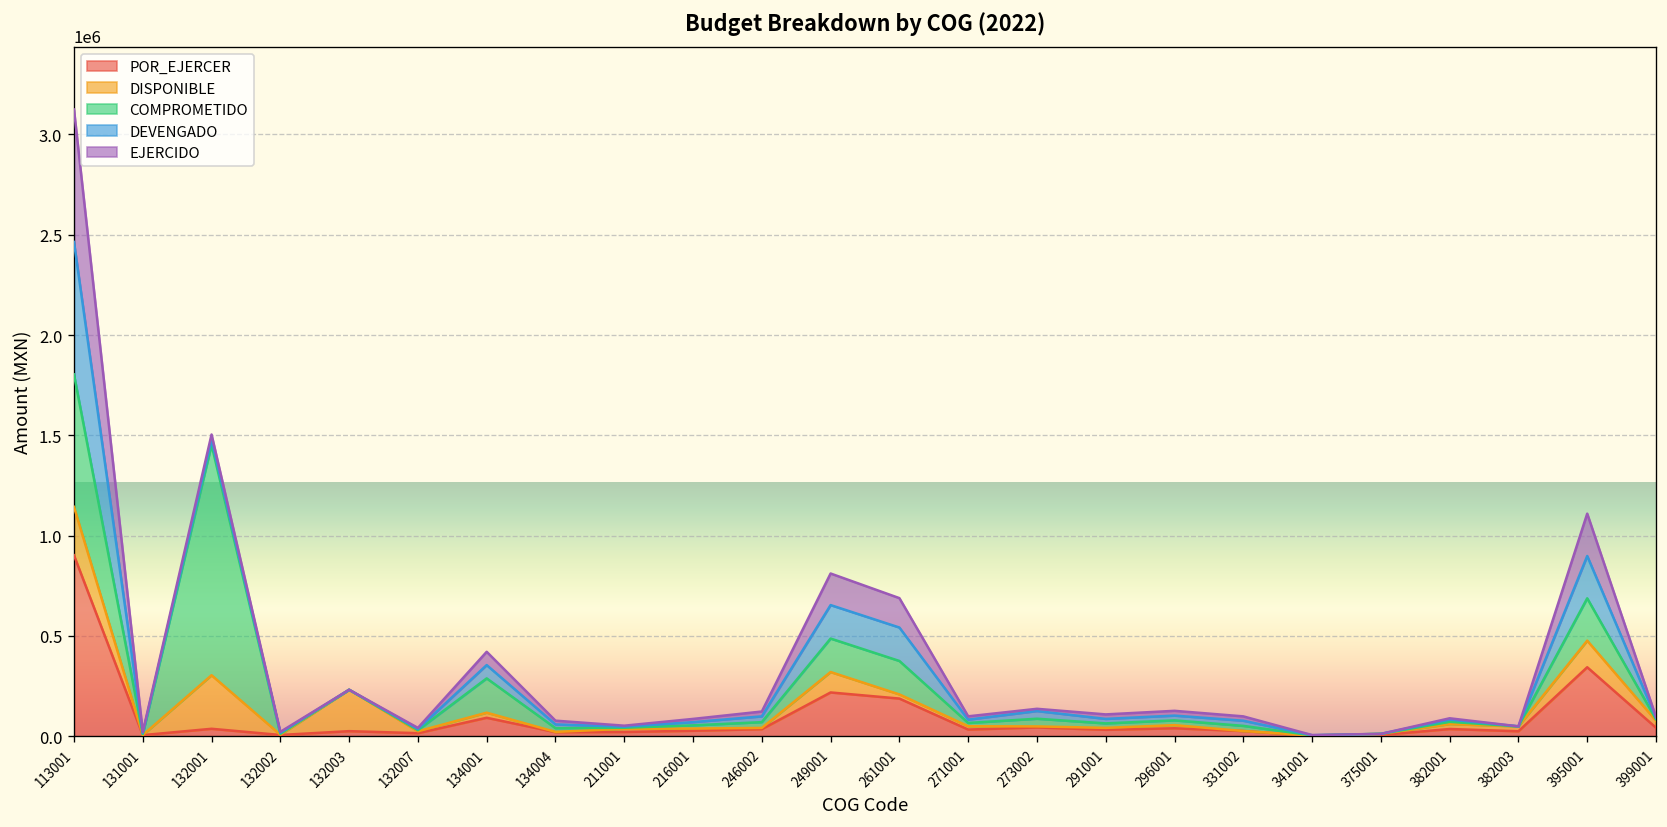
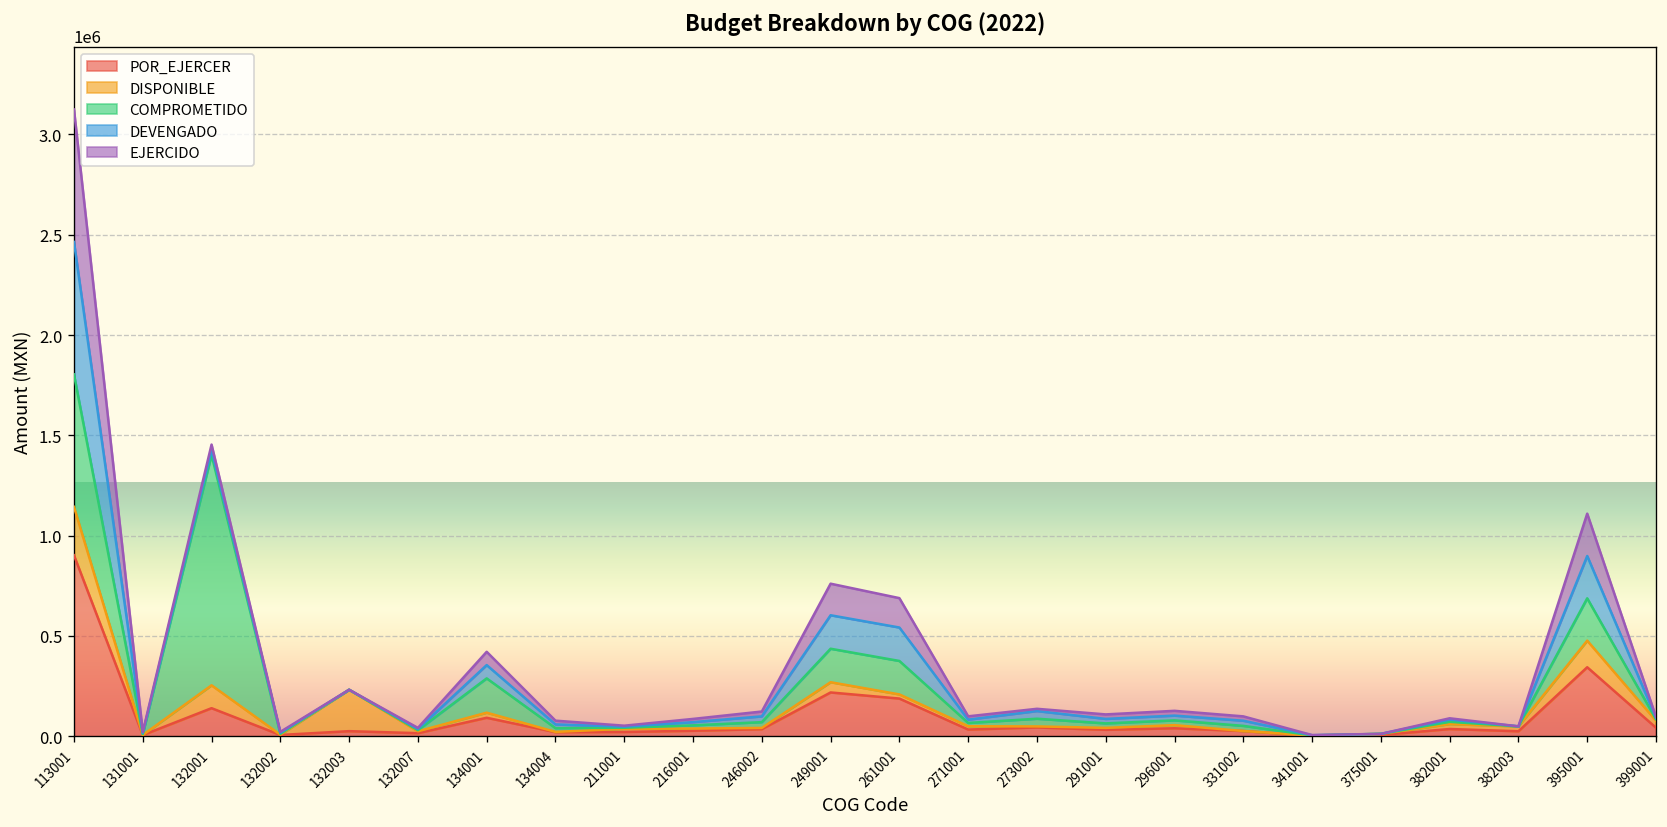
  {
    "POR_EJERCER": {
      "113001": 900000,
-     "132001": 40000,
+     "132001": 140000,
      "132003": 30000,
      "134001": 90000,
      "211001": 20000,
      "249001": 220000,
      "261001": 190000,
      "271001": 30000,
      "296001": 40000,
      "382001": 40000,
      "382003": 20000,
      "395001": 340000,
      "399001": 40000
    },
    "DISPONIBLE": {
      "113001": 240000,
-     "132001": 270000,
+     "132001": 110000,
      "134001": 30000,
-     "249001": 100000,
+     "249001": 50000,
      "261001": 20000,
      "271001": 20000,
      "296001": 20000,
      "395001": 130000
    },
    "COMPROMETIDO": {
      "113001": 660000,
      "132001": 1150000,
      "134001": 170000,
      "134004": 20000,
      "216001": 20000,
      "246002": 30000,
      "249001": 170000,
      "261001": 170000,
      "271001": 20000,
      "273002": 40000,
      "291001": 20000,
      "296001": 20000,
      "331002": 30000,
      "395001": 210000
    },
    "DEVENGADO": {
      "113001": 660000,
      "132001": 30000,
      "134001": 70000,
      "134004": 20000,
      "216001": 20000,
      "246002": 30000,
      "249001": 170000,
      "261001": 170000,
      "271001": 20000,
      "291001": 20000,
      "296001": 20000,
      "331002": 30000,
      "395001": 210000
    },
    "EJERCIDO": {
      "113001": 660000,
      "132001": 30000,
      "134001": 70000,
      "134004": 20000,
      "216001": 20000,
      "246002": 20000,
      "249001": 160000,
      "261001": 150000,
      "271001": 20000,
      "291001": 20000,
      "296001": 20000,
      "331002": 20000,
      "395001": 210000
    }
  }
